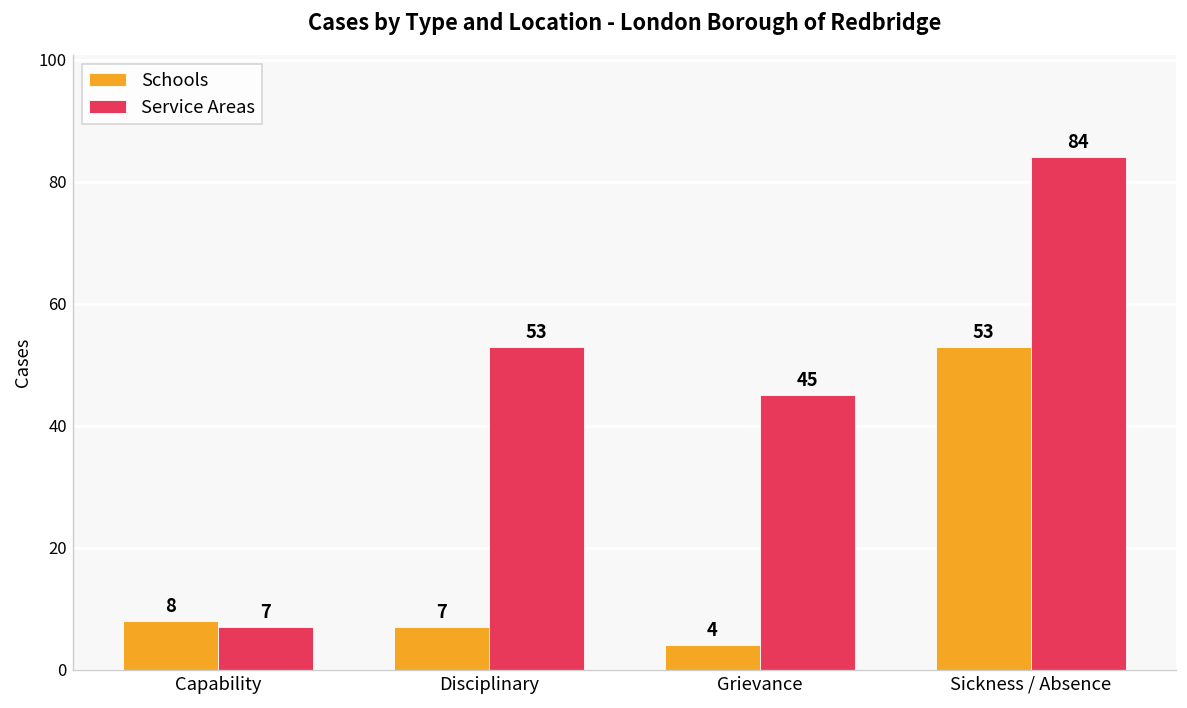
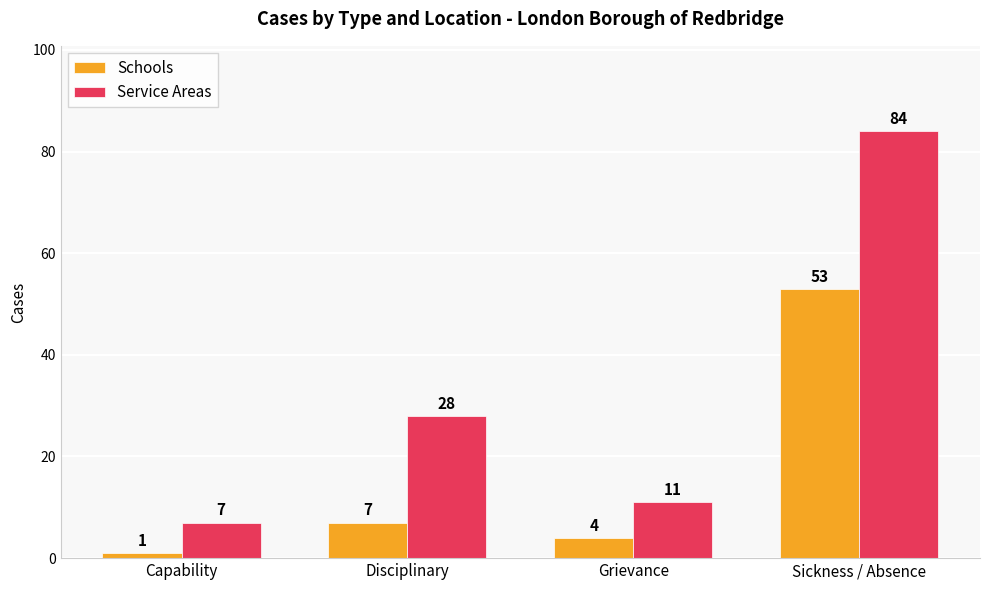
  {
    "Schools": {
-     "Capability": 8,
+     "Capability": 1,
      "Disciplinary": 7,
      "Grievance": 4,
      "Sickness / Absence": 53
    },
    "Service Areas": {
      "Capability": 7,
-     "Disciplinary": 53,
-     "Grievance": 45,
+     "Disciplinary": 28,
+     "Grievance": 11,
      "Sickness / Absence": 84
    }
  }
